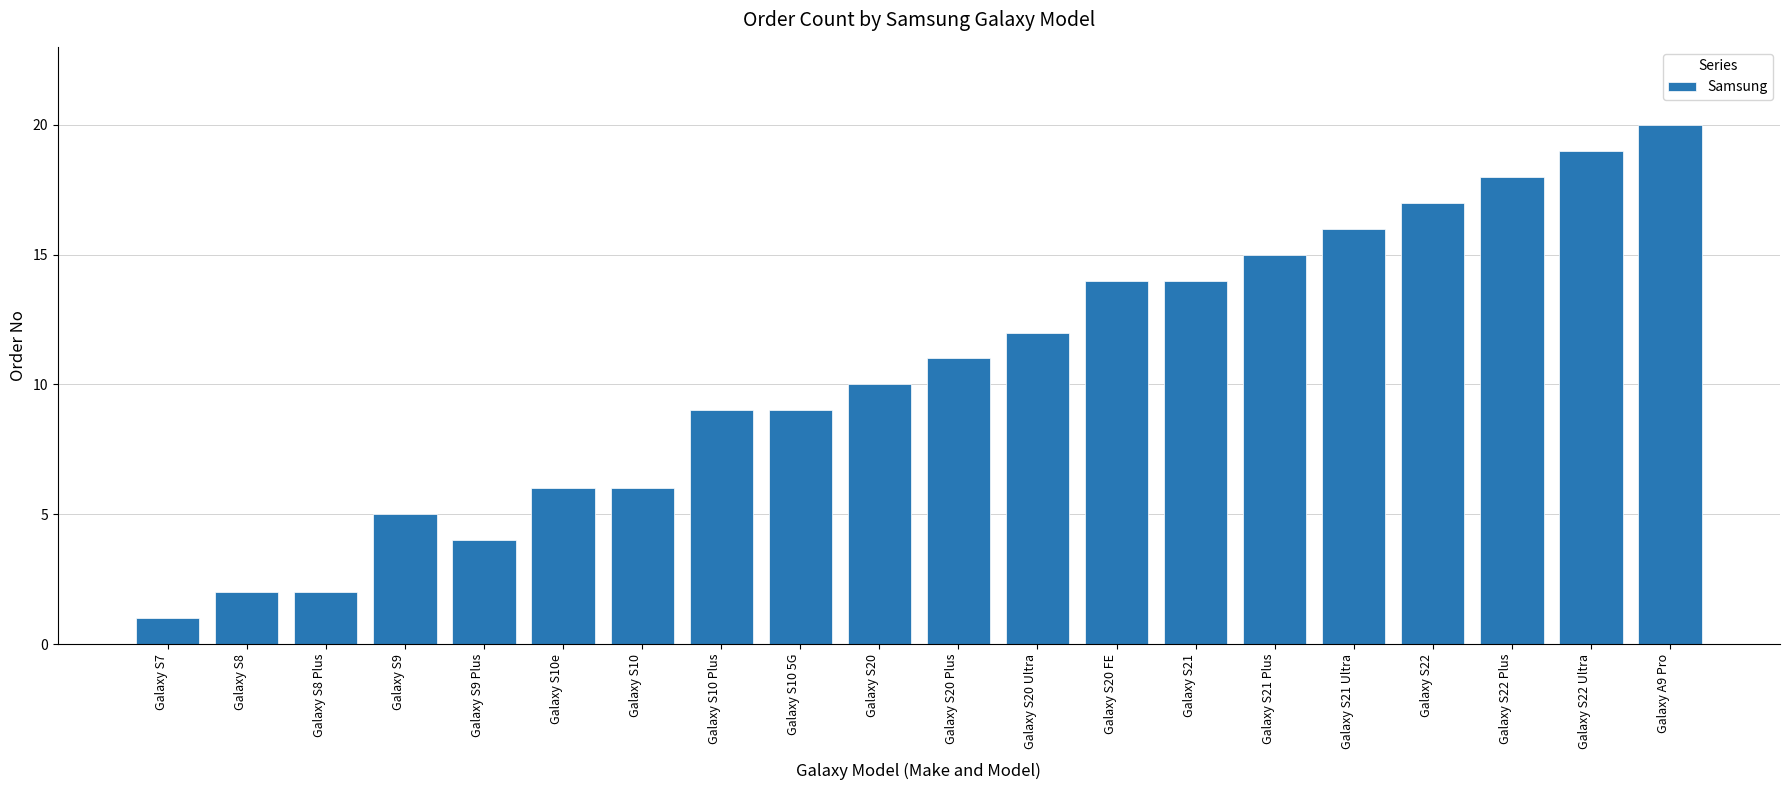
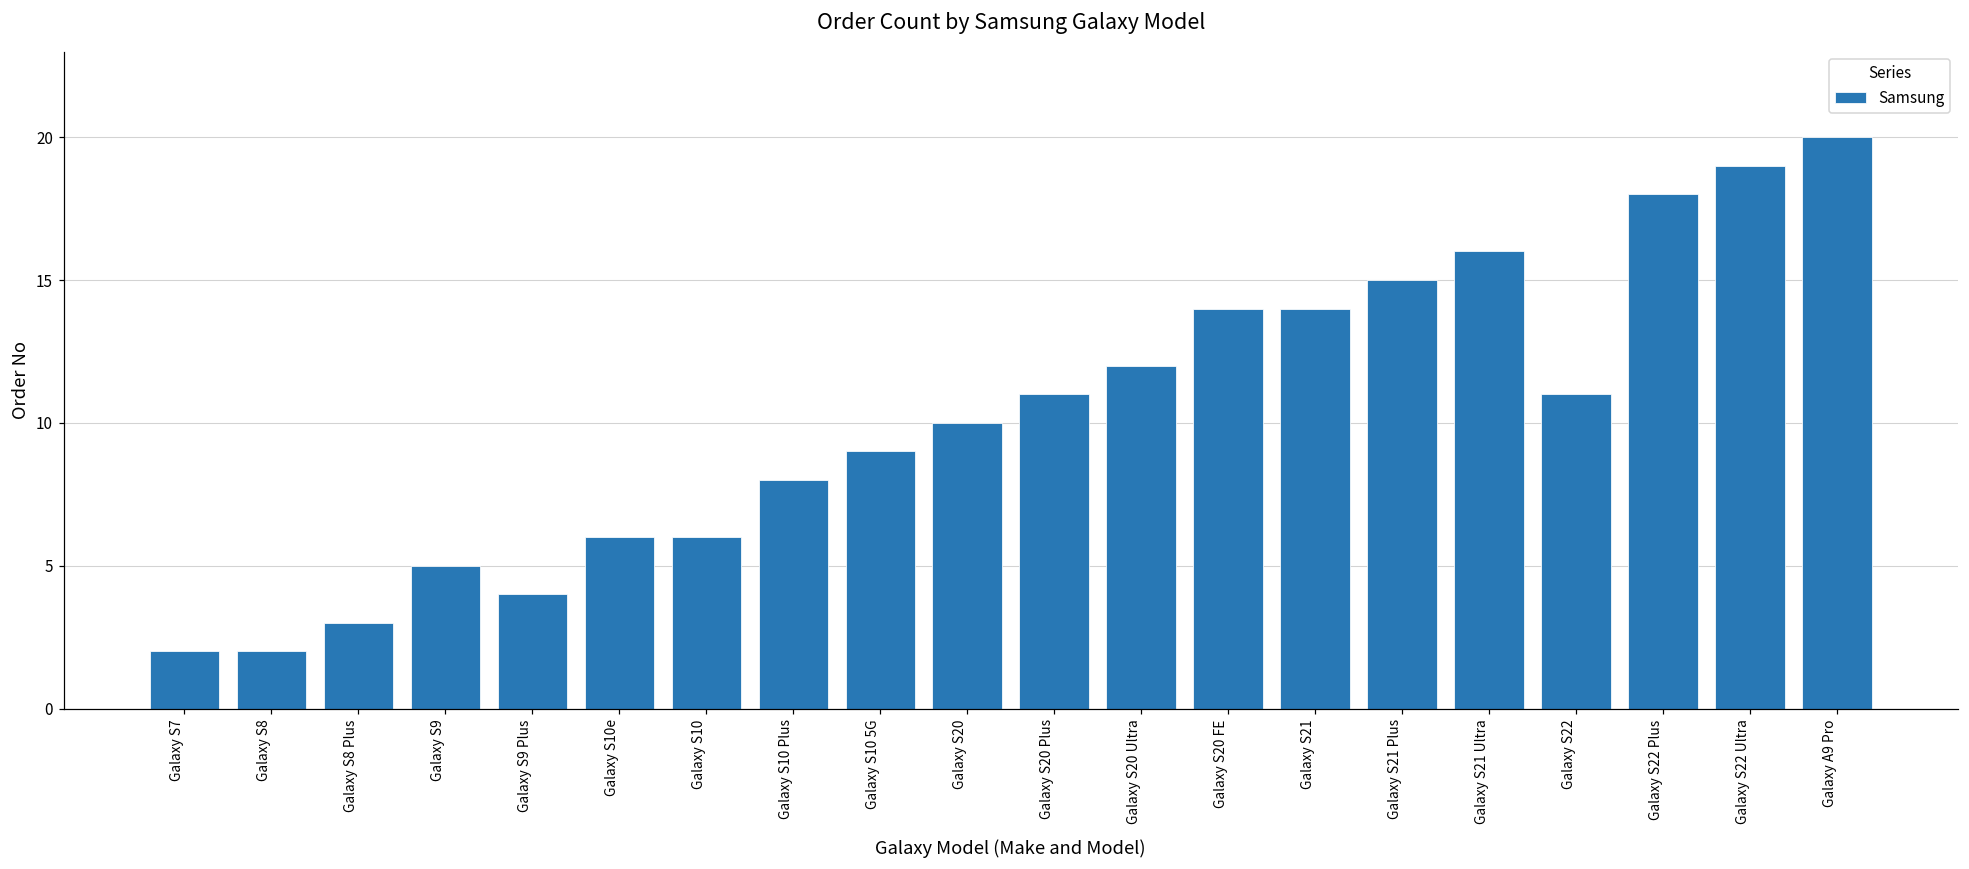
  {
-   "Galaxy S7": 1,
+   "Galaxy S7": 2,
    "Galaxy S8": 2,
-   "Galaxy S8 Plus": 2,
+   "Galaxy S8 Plus": 3,
    "Galaxy S9": 5,
    "Galaxy S9 Plus": 4,
    "Galaxy S10e": 6,
    "Galaxy S10": 6,
-   "Galaxy S10 Plus": 9,
+   "Galaxy S10 Plus": 8,
    "Galaxy S10 5G": 9,
    "Galaxy S20": 10,
    "Galaxy S20 Plus": 11,
    "Galaxy S20 Ultra": 12,
    "Galaxy S20 FE": 14,
    "Galaxy S21": 14,
    "Galaxy S21 Plus": 15,
    "Galaxy S21 Ultra": 16,
-   "Galaxy S22": 17,
+   "Galaxy S22": 11,
    "Galaxy S22 Plus": 18,
    "Galaxy S22 Ultra": 19,
    "Galaxy A9 Pro": 20
  }
